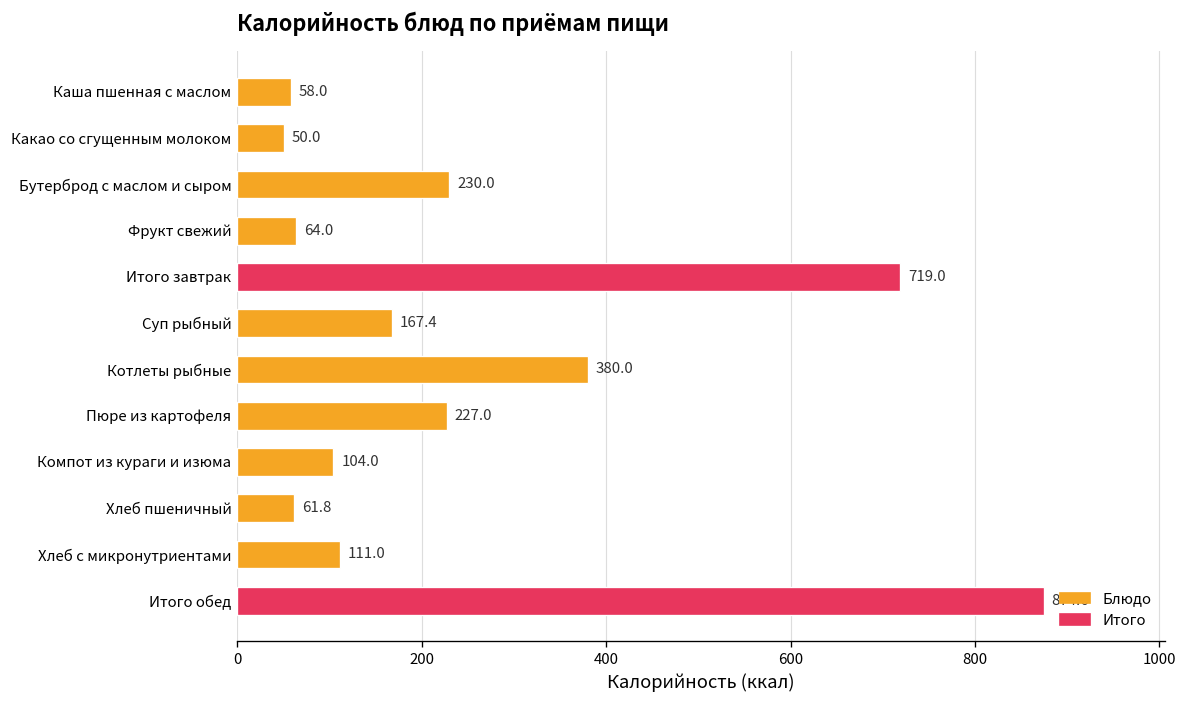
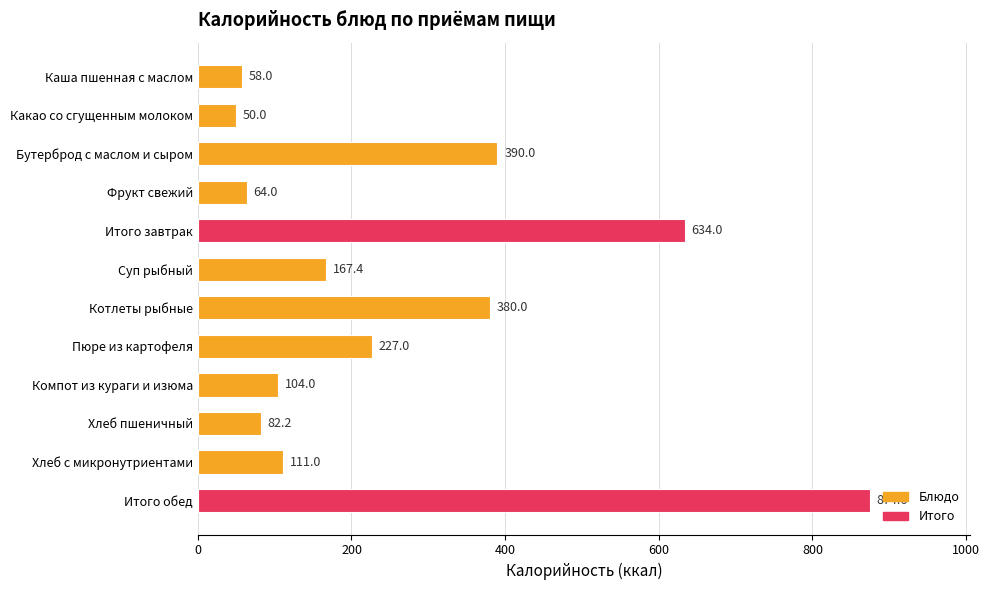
  {
    "Каша пшенная с маслом": 58.0,
    "Какао со сгущенным молоком": 50.0,
-   "Бутерброд с маслом и сыром": 230.0,
+   "Бутерброд с маслом и сыром": 390.0,
    "Фрукт свежий": 64.0,
-   "Итого завтрак": 719.0,
+   "Итого завтрак": 634.0,
    "Суп рыбный": 167.4,
    "Котлеты рыбные": 380.0,
    "Пюре из картофеля": 227.0,
    "Компот из кураги и изюма": 104.0,
-   "Хлеб пшеничный": 61.8,
+   "Хлеб пшеничный": 82.2,
    "Хлеб с микронутриентами": 111.0,
    "Итого обед": 874.6
  }
